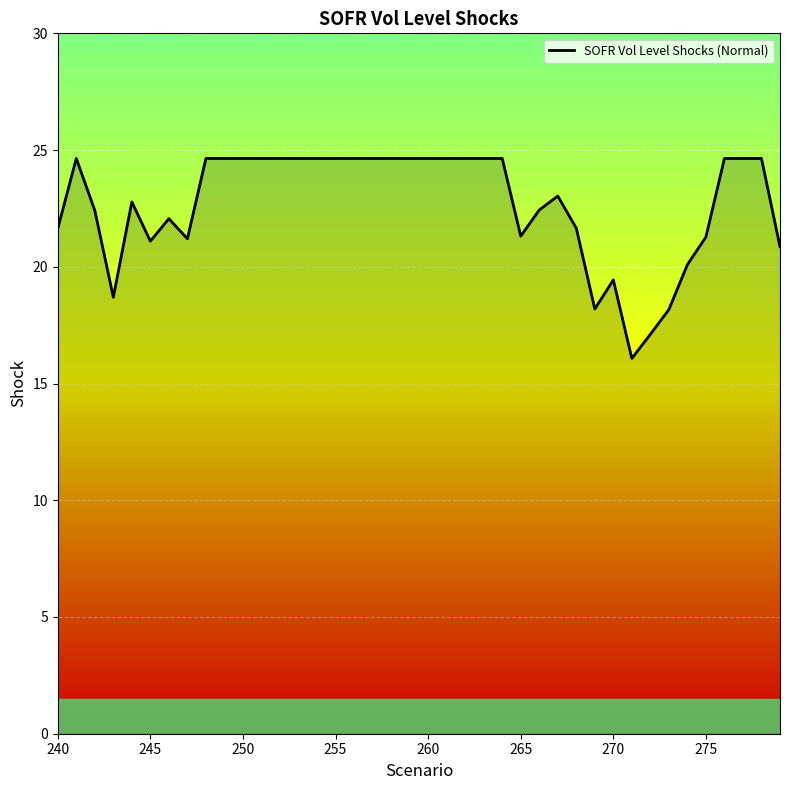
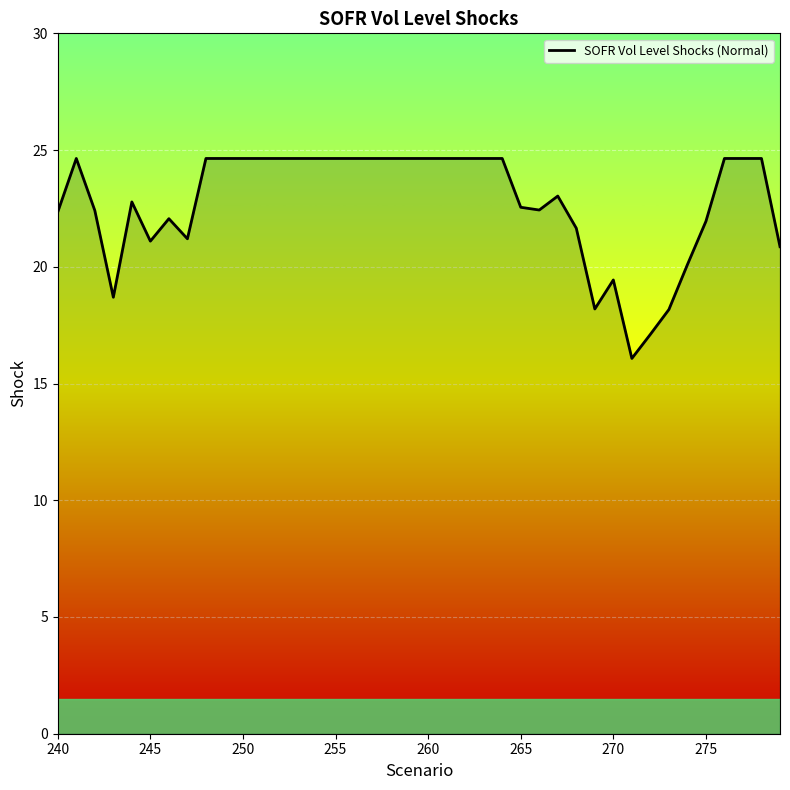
  {
-   "240": 21.6,
+   "240": 22.3,
    "245": 21.1,
    "250": 24.6,
    "255": 24.6,
    "260": 24.6,
-   "265": 21.3,
+   "265": 22.5,
    "270": 19.4,
-   "275": 21.3
+   "275": 21.9
  }
